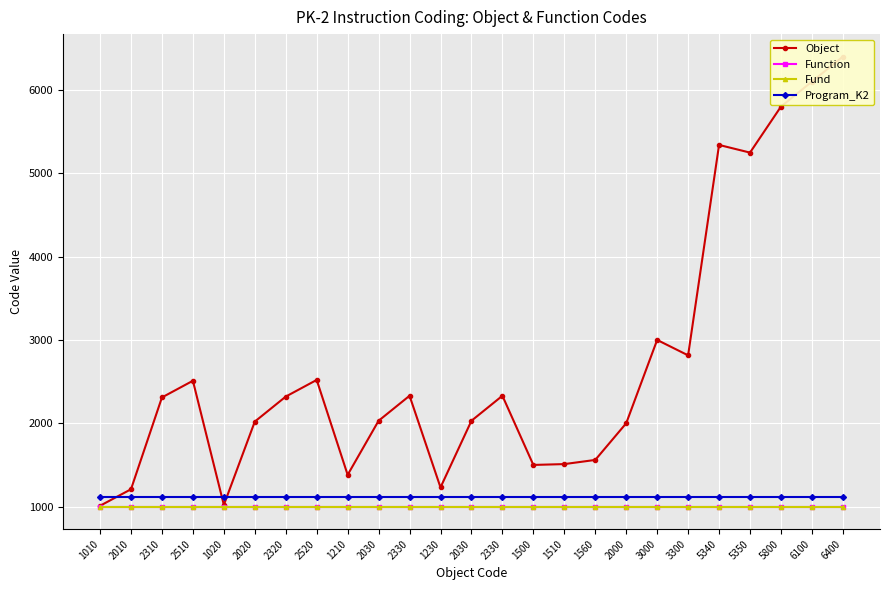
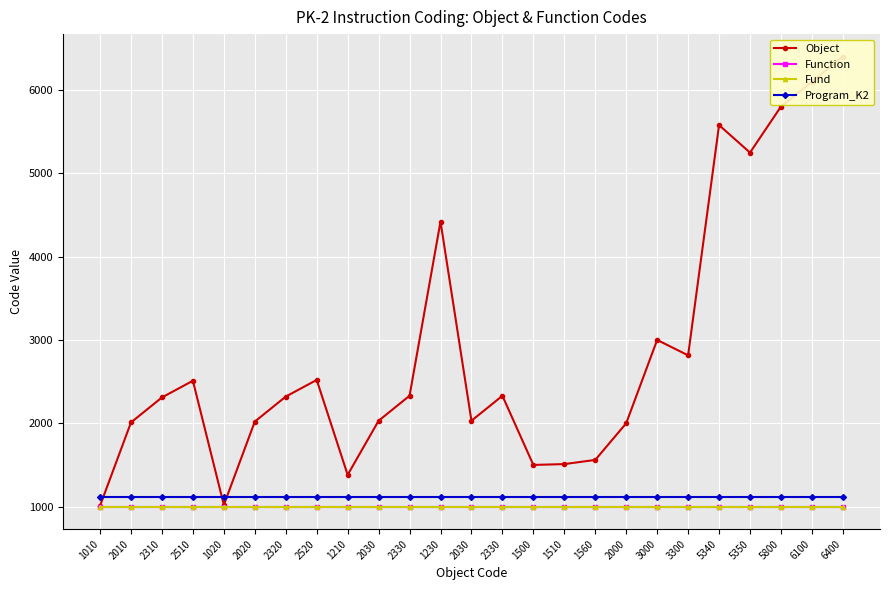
  {
    "Object": {
-     "2010": 1200,
+     "2010": 2000,
      "2310": 2300,
      "2510": 2500,
      "2020": 2000,
      "2320": 2300,
      "2520": 2500,
      "1210": 1400,
-     "1230": 1200,
+     "1230": 4400,
      "1500": 1500,
      "1510": 1500,
      "1560": 1600,
      "2000": 2000,
      "3000": 3000,
      "3300": 2800,
-     "5340": 5300,
+     "5340": 5600,
      "5350": 5200,
      "5800": 5800
    },
    "Fund": {
      "2010": 1000,
      "2310": 1000,
      "2510": 1000,
      "2020": 1000,
      "2320": 1000,
      "2520": 1000,
      "1210": 1000,
      "1230": 1000,
      "1500": 1000,
      "1510": 1000,
      "1560": 1000,
      "2000": 1000,
      "3000": 1000,
      "3300": 1000,
      "5340": 1000,
      "5350": 1000,
      "5800": 1000,
      "6100": 1000,
      "6400": 1000
    },
    "Program_K2": {
      "1010": 1100,
      "2010": 1100,
      "2310": 1100,
      "2510": 1100,
      "1020": 1100,
      "2020": 1100,
      "2320": 1100,
      "2520": 1100,
      "1210": 1100,
      "1230": 1100,
      "1500": 1100,
      "1510": 1100,
      "1560": 1100,
      "2000": 1100,
      "3000": 1100,
      "3300": 1100,
      "5340": 1100,
      "5350": 1100,
      "5800": 1100,
      "6100": 1100,
      "6400": 1100
    }
  }
